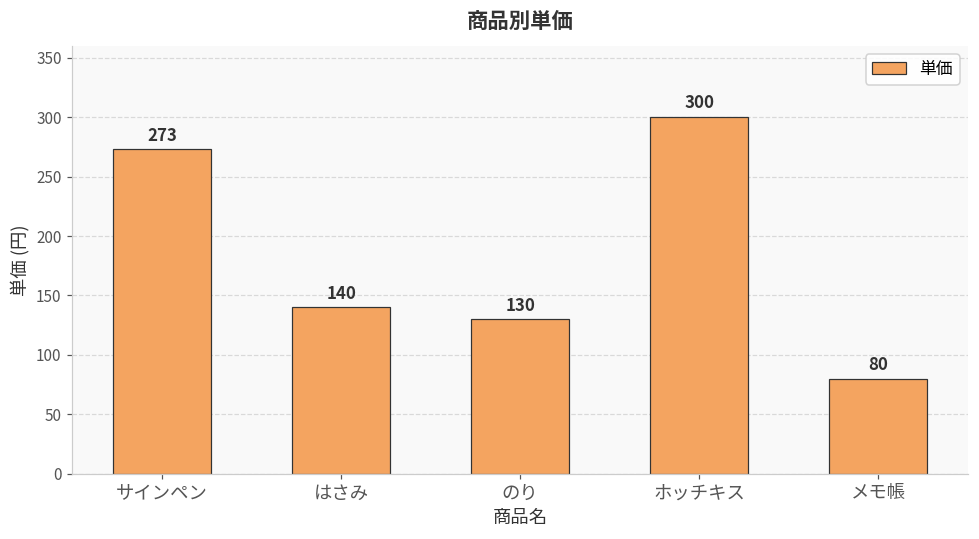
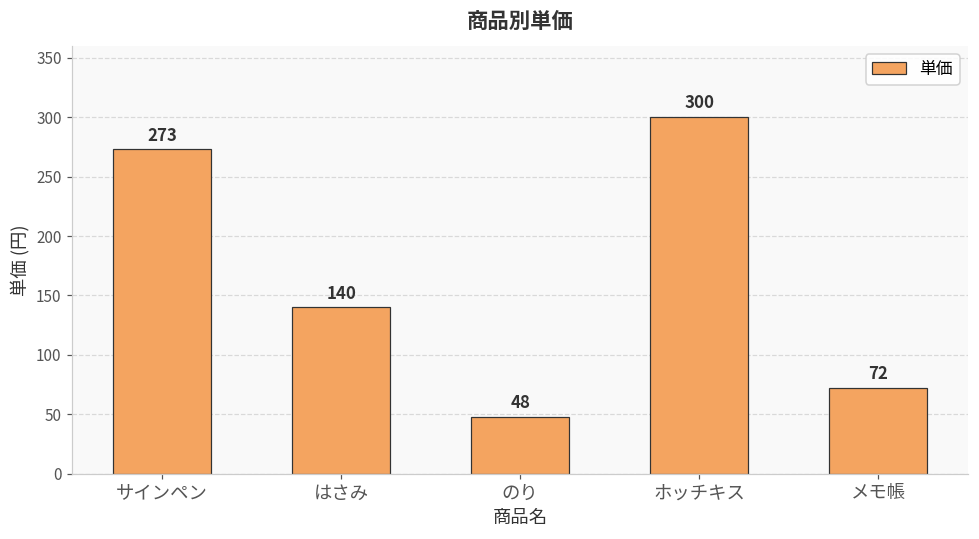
  {
    "サインペン": 273,
    "はさみ": 140,
-   "のり": 130,
+   "のり": 48,
    "ホッチキス": 300,
-   "メモ帳": 80
+   "メモ帳": 72
  }
